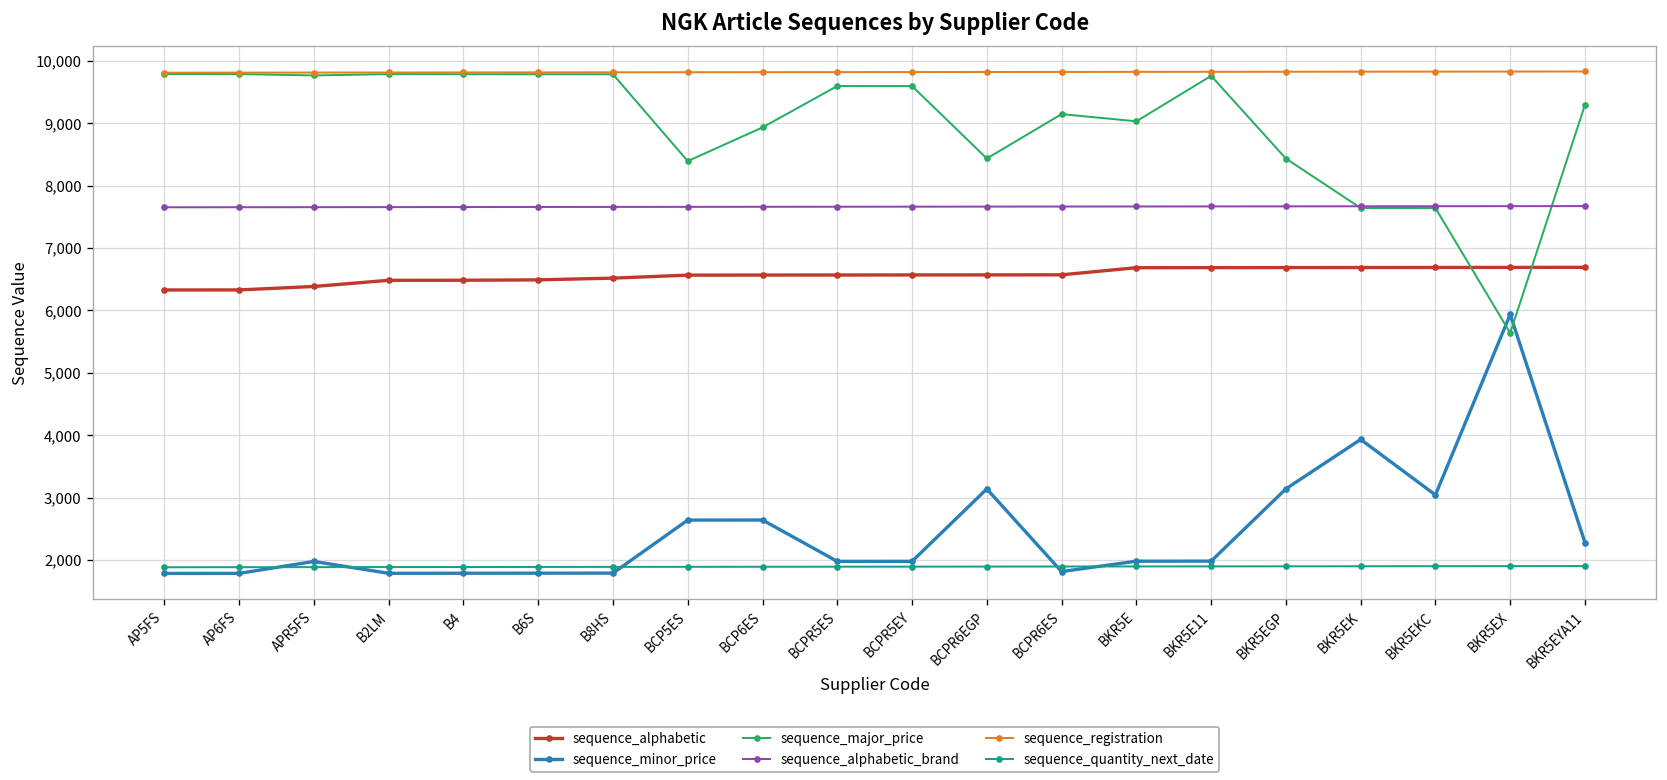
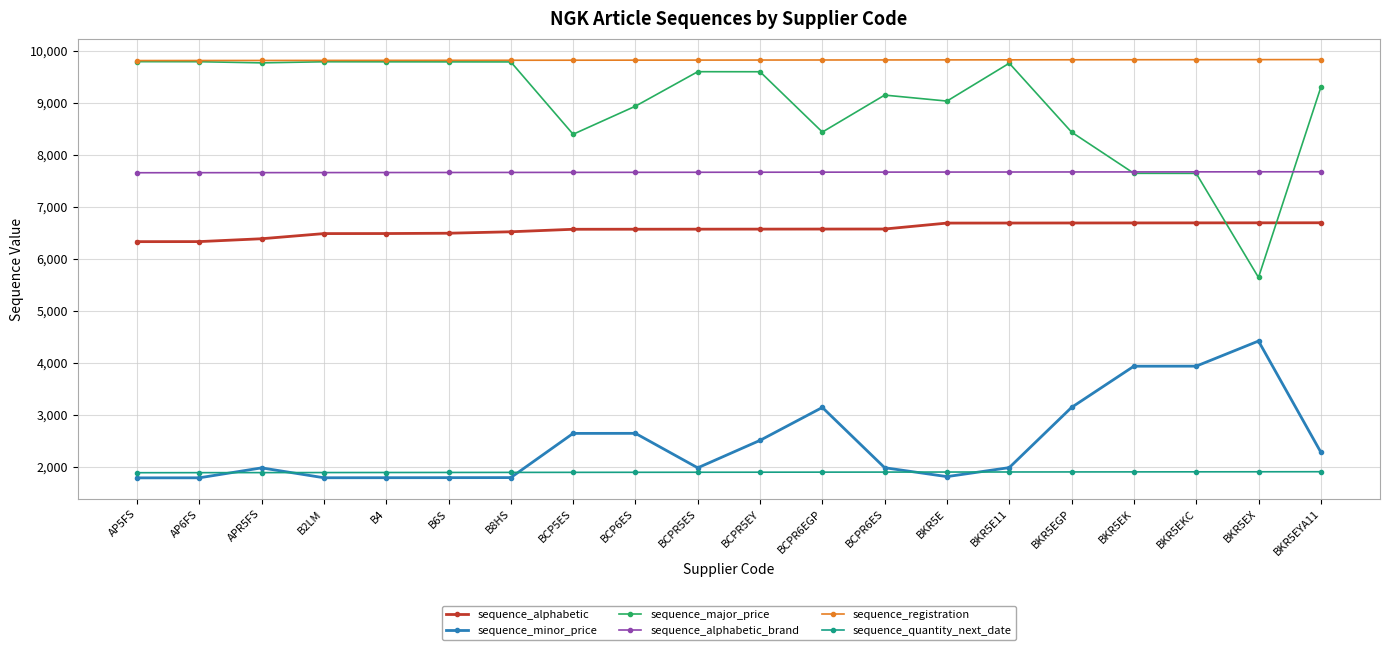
  {
    "sequence_alphabetic": {
      "AP5FS": "6,300",
      "AP6FS": "6,300",
      "APR5FS": "6,400",
      "B2LM": "6,500",
      "B4": "6,500",
      "B6S": "6,500",
      "B8HS": "6,500",
      "BCP5ES": "6,600",
      "BCP6ES": "6,600",
      "BCPR5ES": "6,600",
      "BCPR5EY": "6,600",
      "BCPR6EGP": "6,600",
      "BCPR6ES": "6,600",
      "BKR5E": "6,700",
      "BKR5E11": "6,700",
      "BKR5EGP": "6,700",
      "BKR5EK": "6,700",
      "BKR5EKC": "6,700",
      "BKR5EX": "6,700",
      "BKR5EYA11": "6,700"
    },
    "sequence_minor_price": {
      "AP5FS": "1,800",
      "AP6FS": "1,800",
      "APR5FS": "2,000",
      "B2LM": "1,800",
      "B4": "1,800",
      "B6S": "1,800",
      "B8HS": "1,800",
      "BCP5ES": "2,600",
      "BCP6ES": "2,600",
      "BCPR5ES": "2,000",
-     "BCPR5EY": "2,000",
+     "BCPR5EY": "2,500",
      "BCPR6EGP": "3,100",
-     "BCPR6ES": "1,800",
-     "BKR5E": "2,000",
+     "BCPR6ES": "2,000",
+     "BKR5E": "1,800",
      "BKR5E11": "2,000",
      "BKR5EGP": "3,100",
      "BKR5EK": "3,900",
-     "BKR5EKC": "3,000",
-     "BKR5EX": "5,900",
+     "BKR5EKC": "3,900",
+     "BKR5EX": "4,400",
      "BKR5EYA11": "2,300"
    },
    "sequence_alphabetic_brand": {
      "AP5FS": "7,700",
      "AP6FS": "7,700",
      "APR5FS": "7,700",
      "B2LM": "7,700",
      "B4": "7,700",
      "B6S": "7,700",
      "B8HS": "7,700",
      "BCP5ES": "7,700",
      "BCP6ES": "7,700",
      "BCPR5ES": "7,700",
      "BCPR5EY": "7,700",
      "BCPR6EGP": "7,700",
      "BCPR6ES": "7,700",
      "BKR5E": "7,700",
      "BKR5E11": "7,700",
      "BKR5EGP": "7,700",
      "BKR5EX": "7,700",
      "BKR5EYA11": "7,700"
    },
    "sequence_registration": {
      "BCP5ES": "9,800",
      "BCP6ES": "9,800",
      "BCPR5ES": "9,800",
      "BCPR5EY": "9,800",
      "BCPR6EGP": "9,800",
      "BCPR6ES": "9,800",
      "BKR5E": "9,800",
      "BKR5E11": "9,800",
      "BKR5EGP": "9,800",
      "BKR5EK": "9,800",
      "BKR5EKC": "9,800",
      "BKR5EX": "9,800",
      "BKR5EYA11": "9,800"
    }
  }
